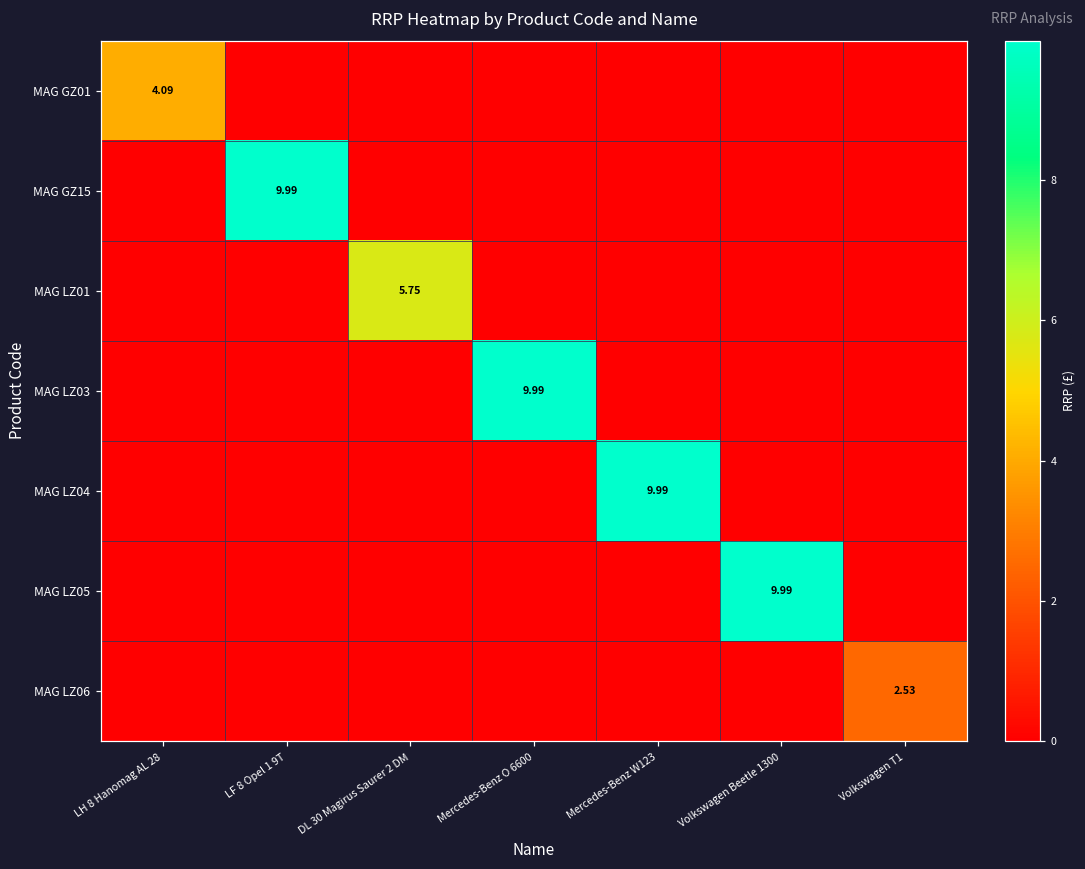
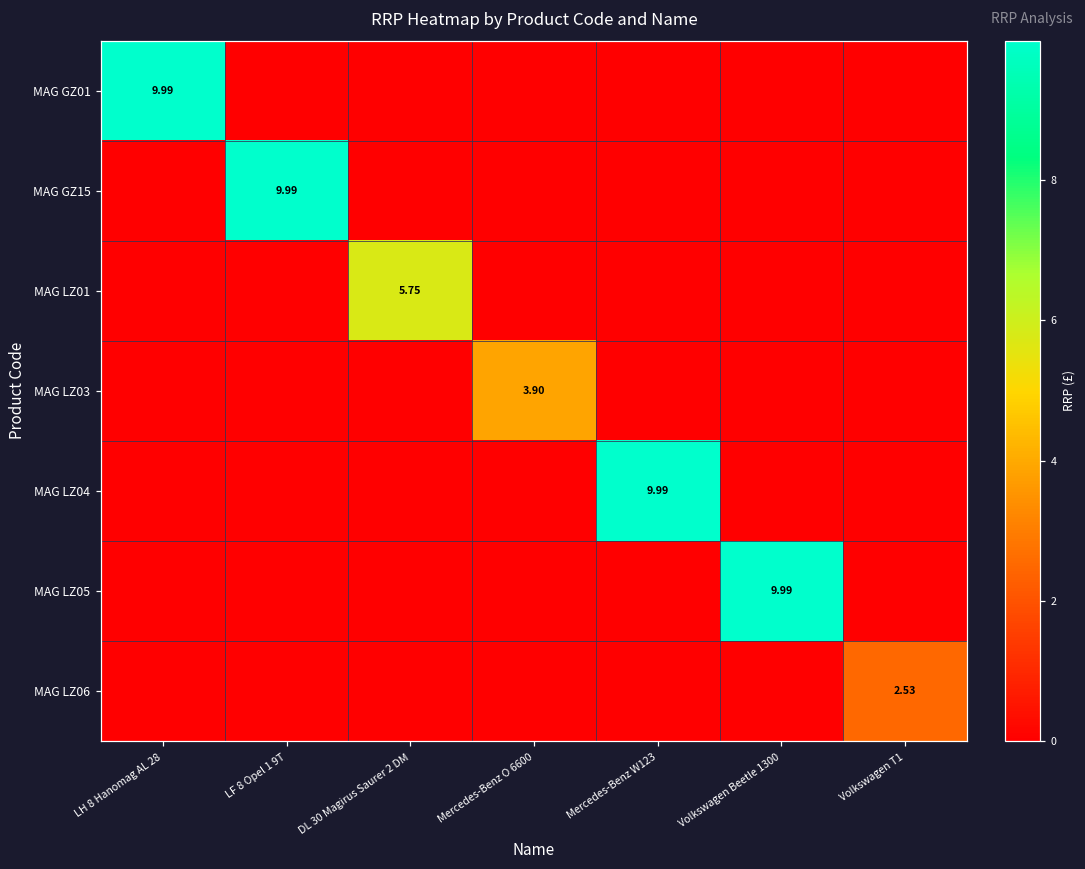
  {
    "MAG GZ01": {
-     "LH 8 Hanomag AL 28": 4.09
+     "LH 8 Hanomag AL 28": 9.99
    },
    "MAG GZ15": {
      "LF 8 Opel 1 9T": 9.99
    },
    "MAG LZ01": {
      "DL 30 Magirus Saurer 2 DM": 5.75
    },
    "MAG LZ03": {
-     "Mercedes-Benz O 6600": 9.99
+     "Mercedes-Benz O 6600": 3.90
    },
    "MAG LZ04": {
      "Mercedes-Benz W123": 9.99
    },
    "MAG LZ05": {
      "Volkswagen Beetle 1300": 9.99
    },
    "MAG LZ06": {
      "Volkswagen T1": 2.53
    }
  }
